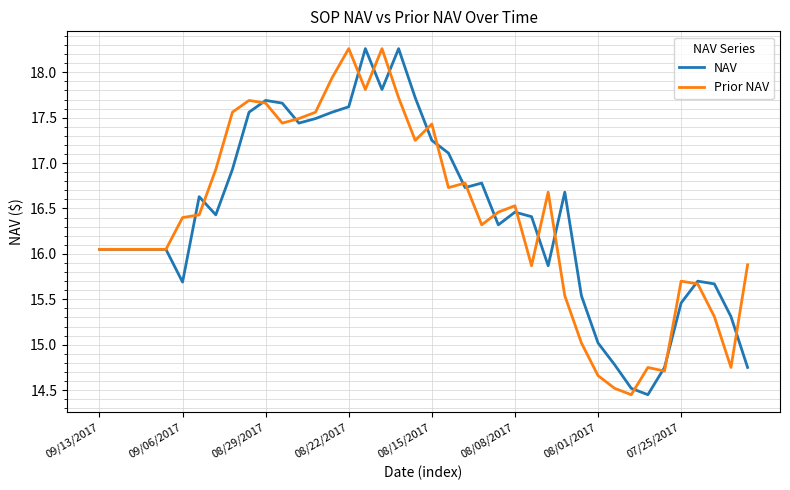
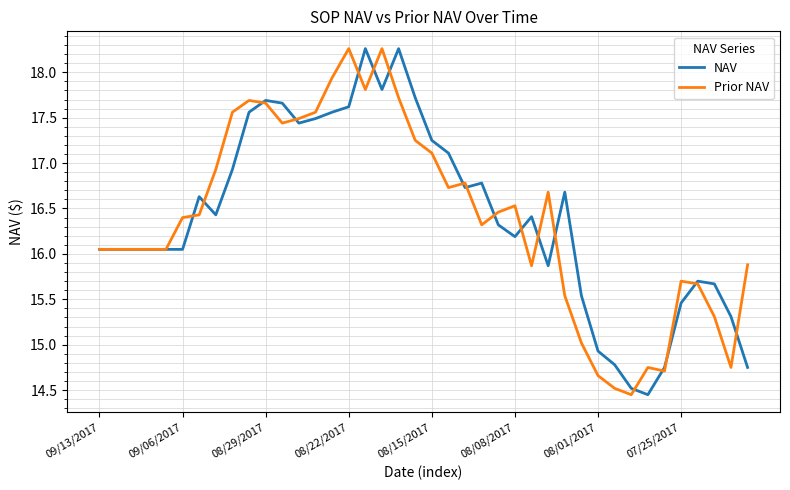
  {
    "NAV": {
-     "09/06/2017": 15.7,
+     "09/06/2017": 16.1,
      "08/29/2017": 17.7,
      "08/22/2017": 17.6,
      "08/15/2017": 17.3,
-     "08/08/2017": 16.5,
-     "08/01/2017": 15.0,
+     "08/08/2017": 16.2,
+     "08/01/2017": 14.9,
      "07/25/2017": 15.5
    },
    "Prior NAV": {
      "09/06/2017": 16.4,
      "08/29/2017": 17.7,
      "08/22/2017": 18.3,
-     "08/15/2017": 17.4,
+     "08/15/2017": 17.1,
      "08/08/2017": 16.5,
      "08/01/2017": 14.7,
      "07/25/2017": 15.7
    }
  }
